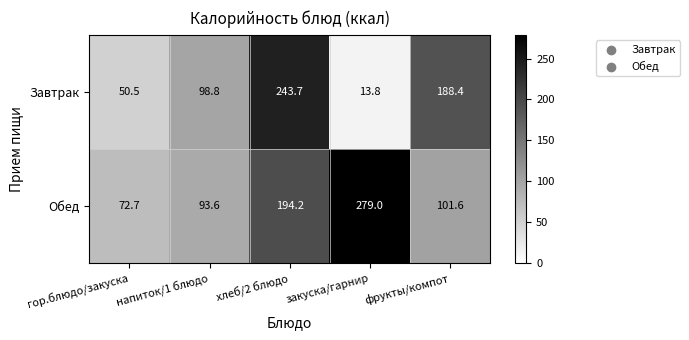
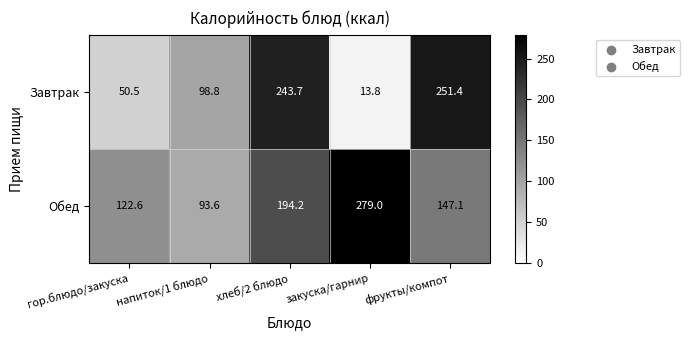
  {
    "Завтрак": {
      "гор.блюдо/закуска": 50.5,
      "напиток/1 блюдо": 98.8,
      "хлеб/2 блюдо": 243.7,
      "закуска/гарнир": 13.8,
-     "фрукты/компот": 188.4
+     "фрукты/компот": 251.4
    },
    "Обед": {
-     "гор.блюдо/закуска": 72.7,
+     "гор.блюдо/закуска": 122.6,
      "напиток/1 блюдо": 93.6,
      "хлеб/2 блюдо": 194.2,
      "закуска/гарнир": 279.0,
-     "фрукты/компот": 101.6
+     "фрукты/компот": 147.1
    }
  }
